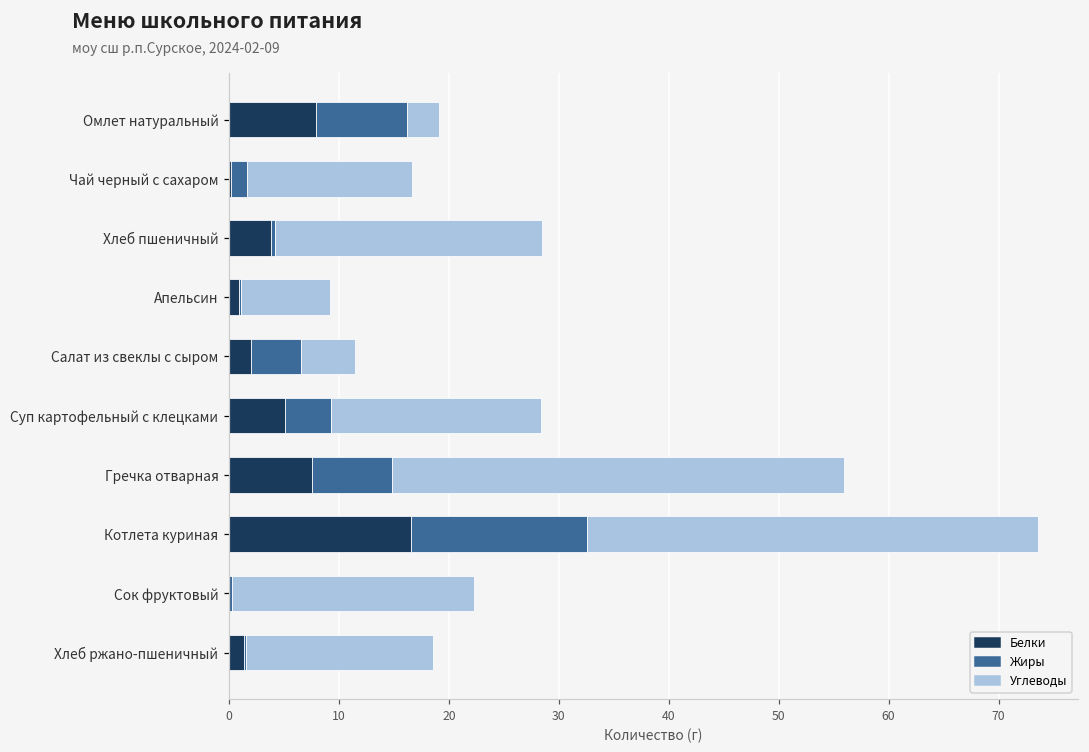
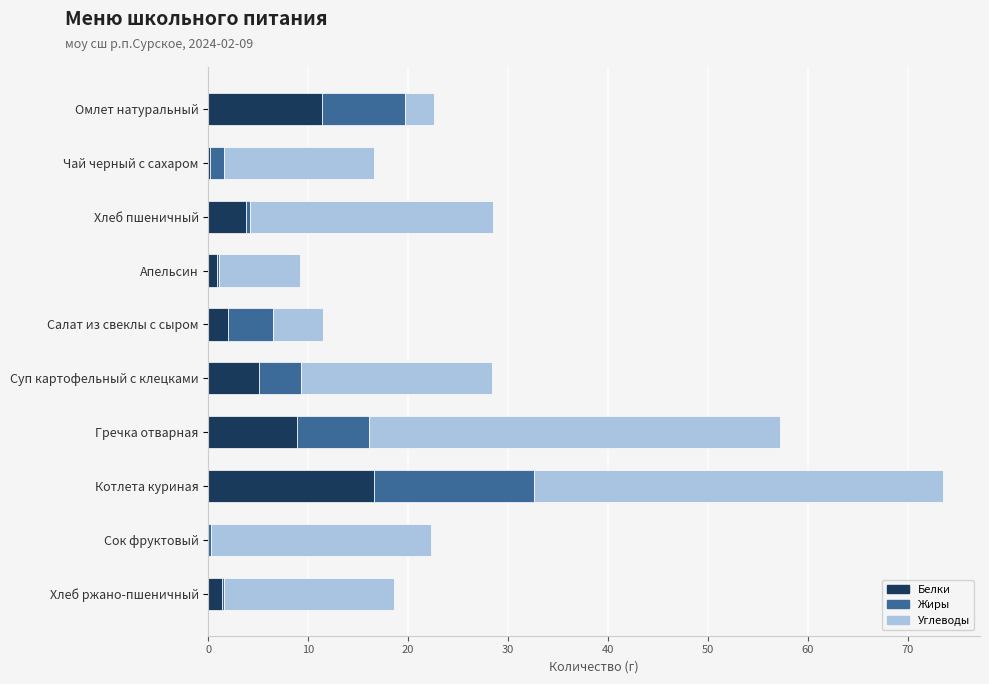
  {
    "Белки": {
-     "Омлет натуральный": 8,
+     "Омлет натуральный": 11,
      "Хлеб пшеничный": 4,
      "Апельсин": 1,
      "Салат из свеклы с сыром": 2,
      "Суп картофельный с клецками": 5,
-     "Гречка отварная": 8,
+     "Гречка отварная": 9,
      "Котлета куриная": 17,
      "Сок фруктовый": 0,
      "Хлеб ржано-пшеничный": 1
    },
    "Жиры": {
      "Омлет натуральный": 8,
      "Чай черный с сахаром": 1,
      "Хлеб пшеничный": 0,
      "Салат из свеклы с сыром": 5,
      "Суп картофельный с клецками": 4,
      "Гречка отварная": 7,
      "Котлета куриная": 16,
      "Сок фруктовый": 0
    },
    "Углеводы": {
      "Омлет натуральный": 3,
      "Чай черный с сахаром": 15,
      "Хлеб пшеничный": 24,
      "Апельсин": 8,
      "Салат из свеклы с сыром": 5,
      "Суп картофельный с клецками": 19,
      "Гречка отварная": 41,
      "Котлета куриная": 41,
      "Сок фруктовый": 22,
      "Хлеб ржано-пшеничный": 17
    }
  }
